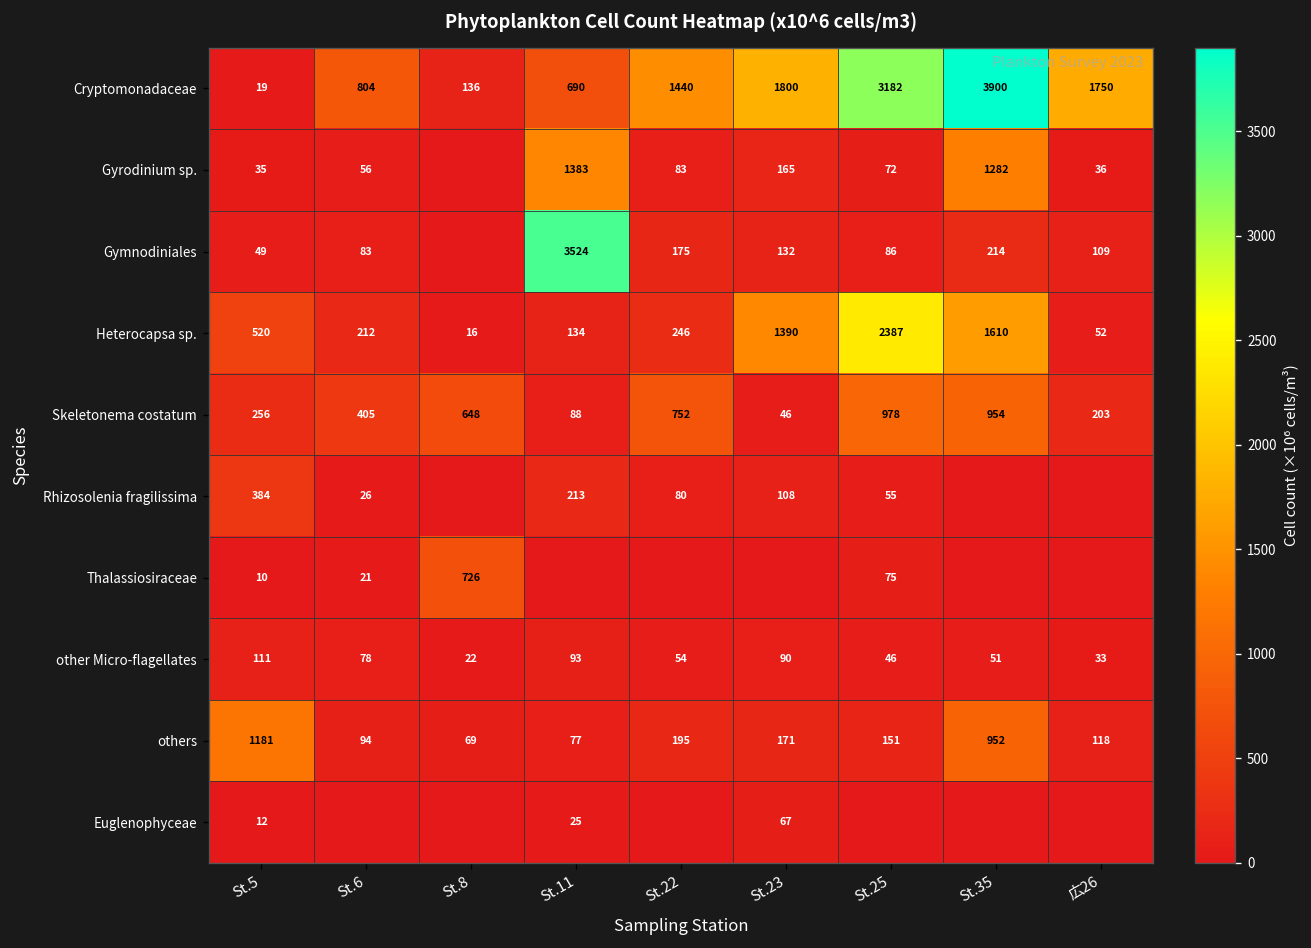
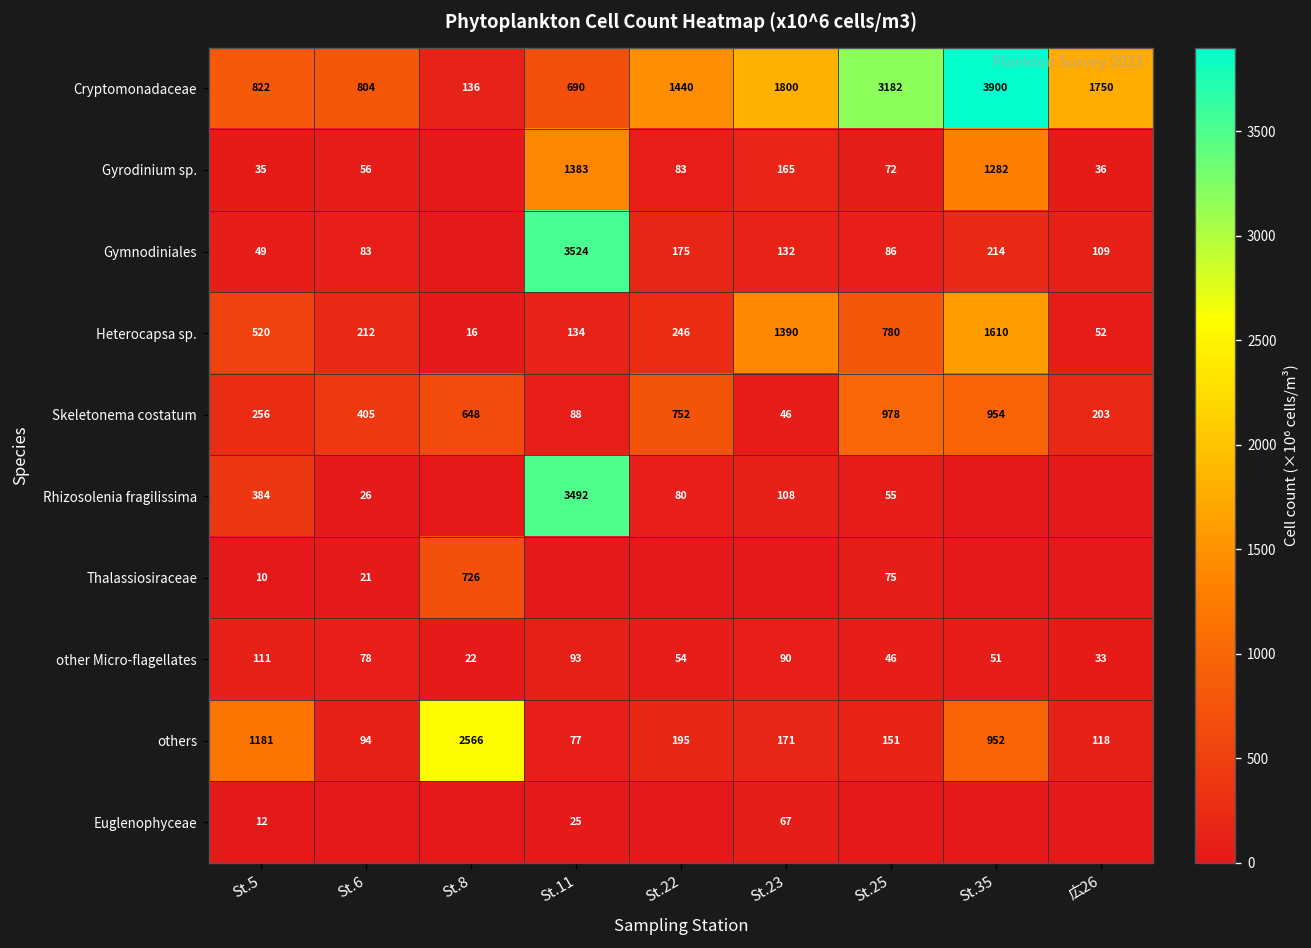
  {
    "Cryptomonadaceae": {
-     "St.5": 19,
+     "St.5": 822,
      "St.6": 804,
      "St.8": 136,
      "St.11": 690,
      "St.22": 1440,
      "St.23": 1800,
      "St.25": 3182,
      "St.35": 3900
    },
    "Gyrodinium sp.": {
      "St.5": 35,
      "St.6": 56,
      "St.11": 1383,
      "St.22": 83,
      "St.23": 165,
      "St.25": 72,
      "St.35": 1282,
      "広26": 36
    },
    "Gymnodiniales": {
      "St.5": 49,
      "St.6": 83,
      "St.11": 3524,
      "St.22": 175,
      "St.23": 132,
      "St.25": 86,
      "St.35": 214,
      "広26": 109
    },
    "Heterocapsa sp.": {
      "St.5": 520,
      "St.6": 212,
      "St.8": 16,
      "St.11": 134,
      "St.22": 246,
      "St.23": 1390,
-     "St.25": 2387,
+     "St.25": 780,
      "St.35": 1610,
      "広26": 52
    },
    "Skeletonema costatum": {
      "St.5": 256,
      "St.6": 405,
      "St.8": 648,
      "St.11": 88,
      "St.22": 752,
      "St.23": 46,
      "St.25": 978,
      "St.35": 954,
      "広26": 203
    },
    "Rhizosolenia fragilissima": {
      "St.5": 384,
      "St.6": 26,
-     "St.11": 213,
+     "St.11": 3492,
      "St.22": 80,
      "St.23": 108,
      "St.25": 55
    },
    "Thalassiosiraceae": {
      "St.5": 10,
      "St.6": 21,
      "St.8": 726,
      "St.25": 75
    },
    "other Micro-flagellates": {
      "St.5": 111,
      "St.6": 78,
      "St.8": 22,
      "St.11": 93,
      "St.22": 54,
      "St.23": 90,
      "St.25": 46,
      "St.35": 51,
      "広26": 33
    },
    "others": {
      "St.5": 1181,
      "St.6": 94,
-     "St.8": 69,
+     "St.8": 2566,
      "St.11": 77,
      "St.22": 195,
      "St.23": 171,
      "St.25": 151,
      "St.35": 952,
      "広26": 118
    },
    "Euglenophyceae": {
      "St.5": 12,
      "St.11": 25,
      "St.23": 67
    }
  }
